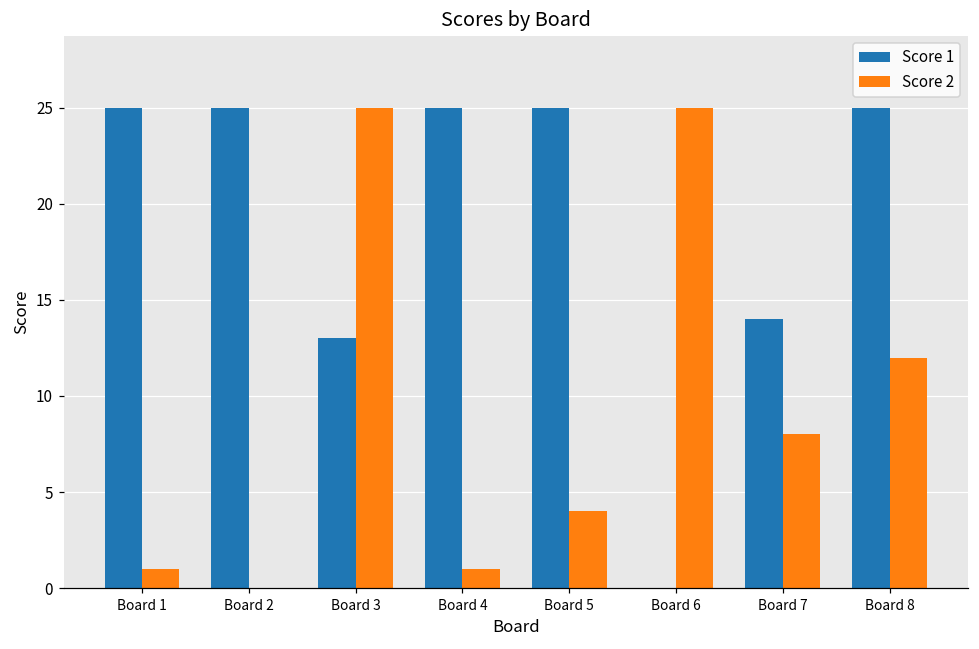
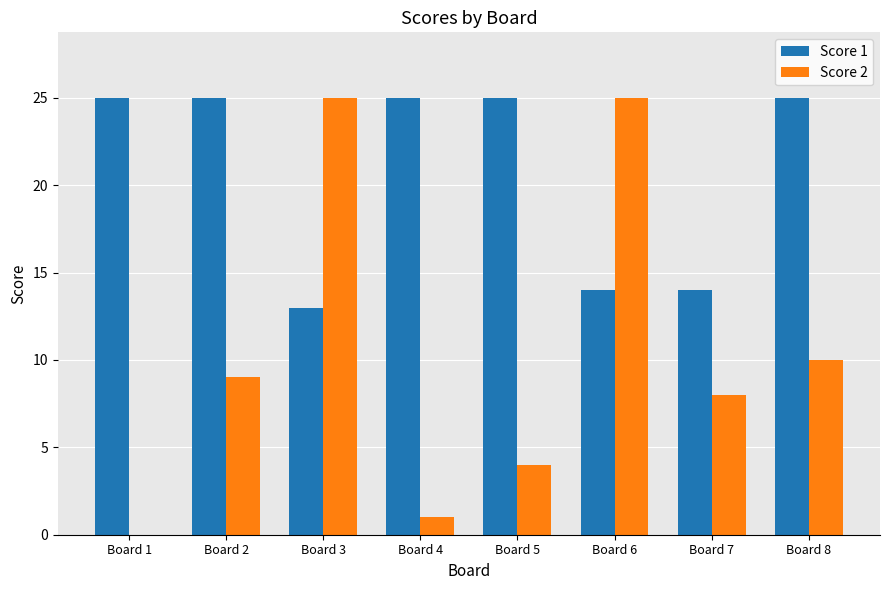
  {
    "Score 1": {
      "Board 1": 25,
      "Board 2": 25,
      "Board 3": 13,
      "Board 4": 25,
      "Board 5": 25,
-     "Board 6": 0,
+     "Board 6": 14,
      "Board 7": 14,
      "Board 8": 25
    },
    "Score 2": {
-     "Board 1": 1,
-     "Board 2": 0,
+     "Board 1": 0,
+     "Board 2": 9,
      "Board 3": 25,
      "Board 4": 1,
      "Board 5": 4,
      "Board 6": 25,
      "Board 7": 8,
-     "Board 8": 12
+     "Board 8": 10
    }
  }
